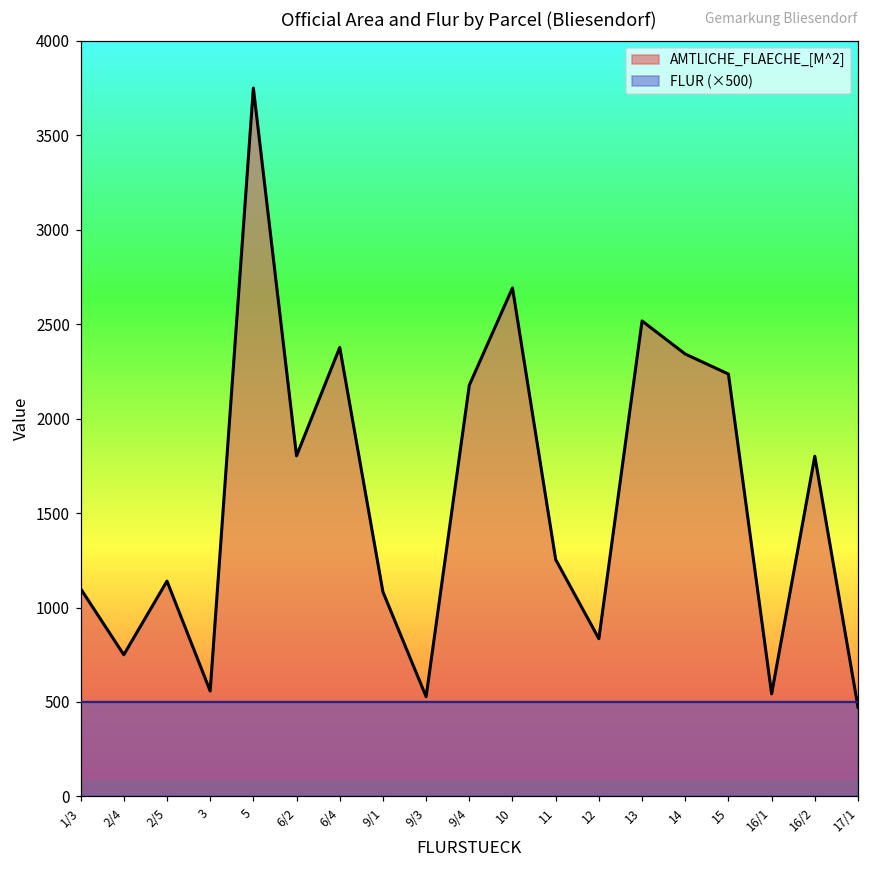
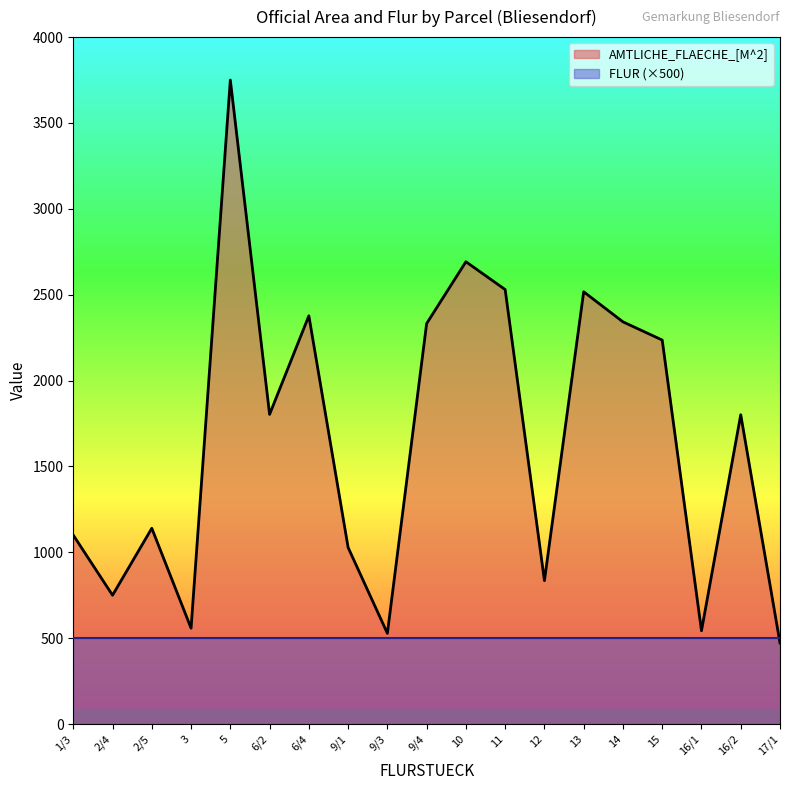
  {
    "AMTLICHE_FLAECHE_[M^2]": {
      "1/3": 1100,
      "2/4": 750,
      "2/5": 1140,
      "3": 560,
      "5": 3750,
      "6/2": 1800,
      "6/4": 2380,
-     "9/1": 1080,
+     "9/1": 1030,
      "9/3": 530,
-     "9/4": 2180,
+     "9/4": 2330,
      "10": 2690,
-     "11": 1250,
+     "11": 2530,
      "12": 840,
      "13": 2520,
      "14": 2340,
      "15": 2240,
      "16/1": 540,
      "16/2": 1800,
      "17/1": 470
    },
    "FLUR (×500)": {
      "1/3": 500,
      "2/4": 500,
      "2/5": 500,
      "3": 500,
      "5": 500,
      "6/2": 500,
      "6/4": 500,
      "9/1": 500,
      "9/3": 500,
      "9/4": 500,
      "10": 500,
      "11": 500,
      "12": 500,
      "13": 500,
      "14": 500,
      "15": 500,
      "16/1": 500,
      "16/2": 500,
      "17/1": 500
    }
  }
